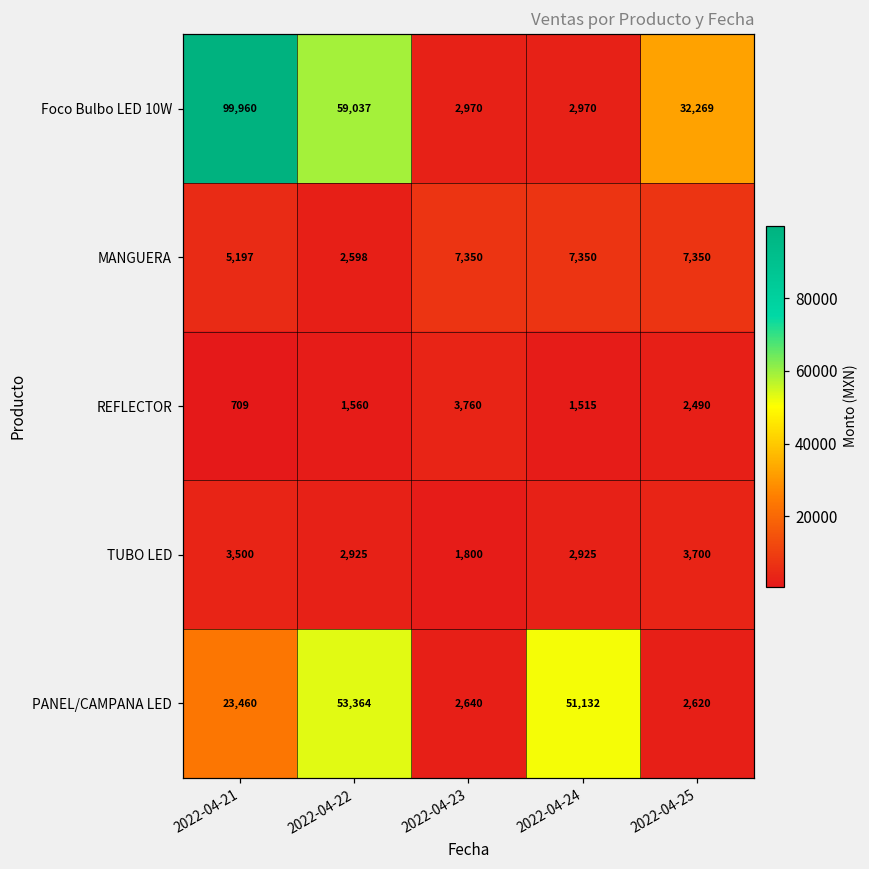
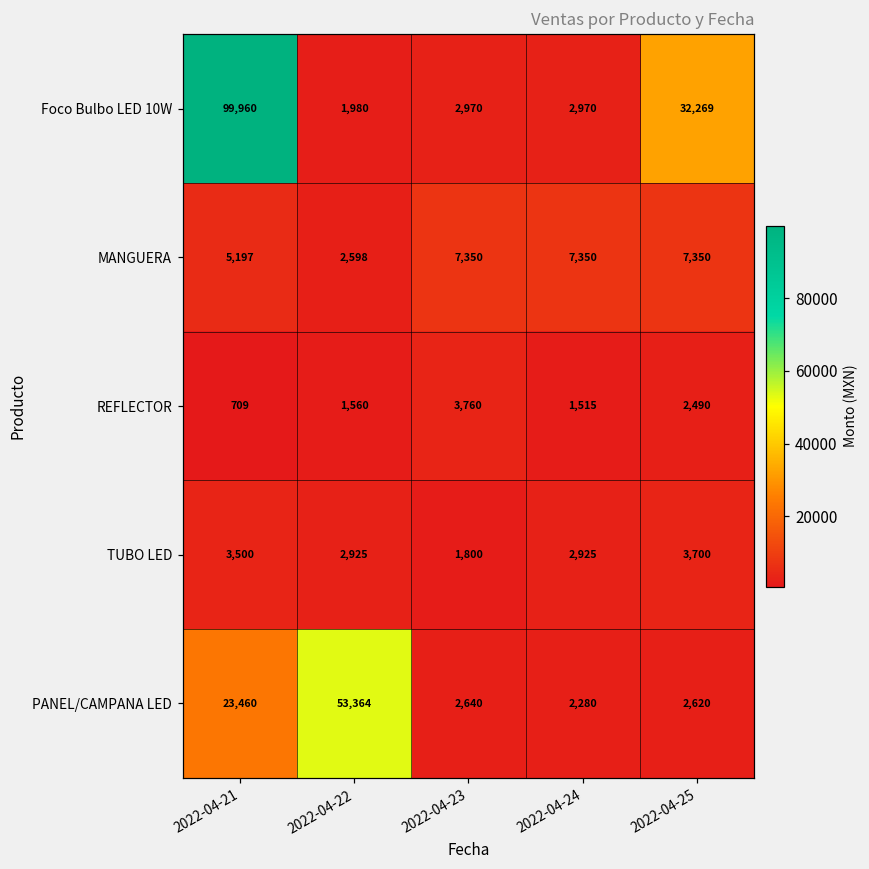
  {
    "Foco Bulbo LED 10W": {
      "2022-04-21": "99,960",
-     "2022-04-22": "59,037",
+     "2022-04-22": "1,980",
      "2022-04-23": "2,970",
      "2022-04-24": "2,970",
      "2022-04-25": "32,269"
    },
    "MANGUERA": {
      "2022-04-21": "5,197",
      "2022-04-22": "2,598",
      "2022-04-23": "7,350",
      "2022-04-24": "7,350",
      "2022-04-25": "7,350"
    },
    "REFLECTOR": {
      "2022-04-21": "709",
      "2022-04-22": "1,560",
      "2022-04-23": "3,760",
      "2022-04-24": "1,515",
      "2022-04-25": "2,490"
    },
    "TUBO LED": {
      "2022-04-21": "3,500",
      "2022-04-22": "2,925",
      "2022-04-23": "1,800",
      "2022-04-24": "2,925",
      "2022-04-25": "3,700"
    },
    "PANEL/CAMPANA LED": {
      "2022-04-21": "23,460",
      "2022-04-22": "53,364",
      "2022-04-23": "2,640",
-     "2022-04-24": "51,132",
+     "2022-04-24": "2,280",
      "2022-04-25": "2,620"
    }
  }
